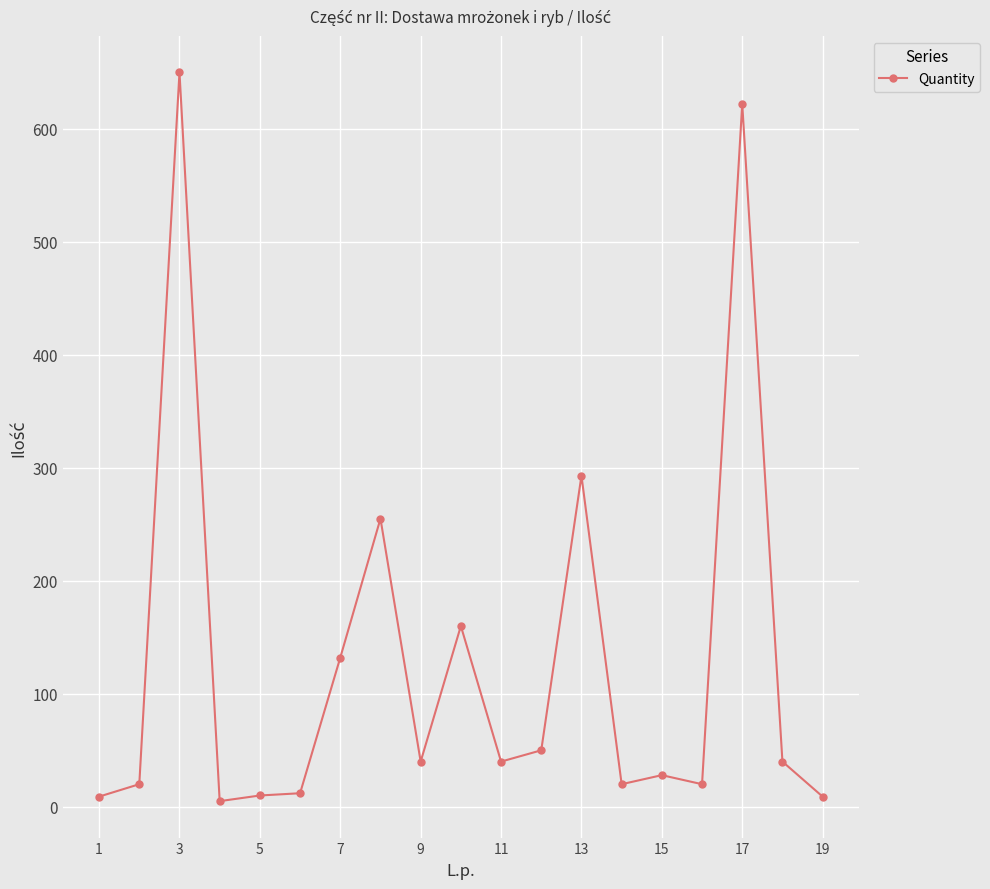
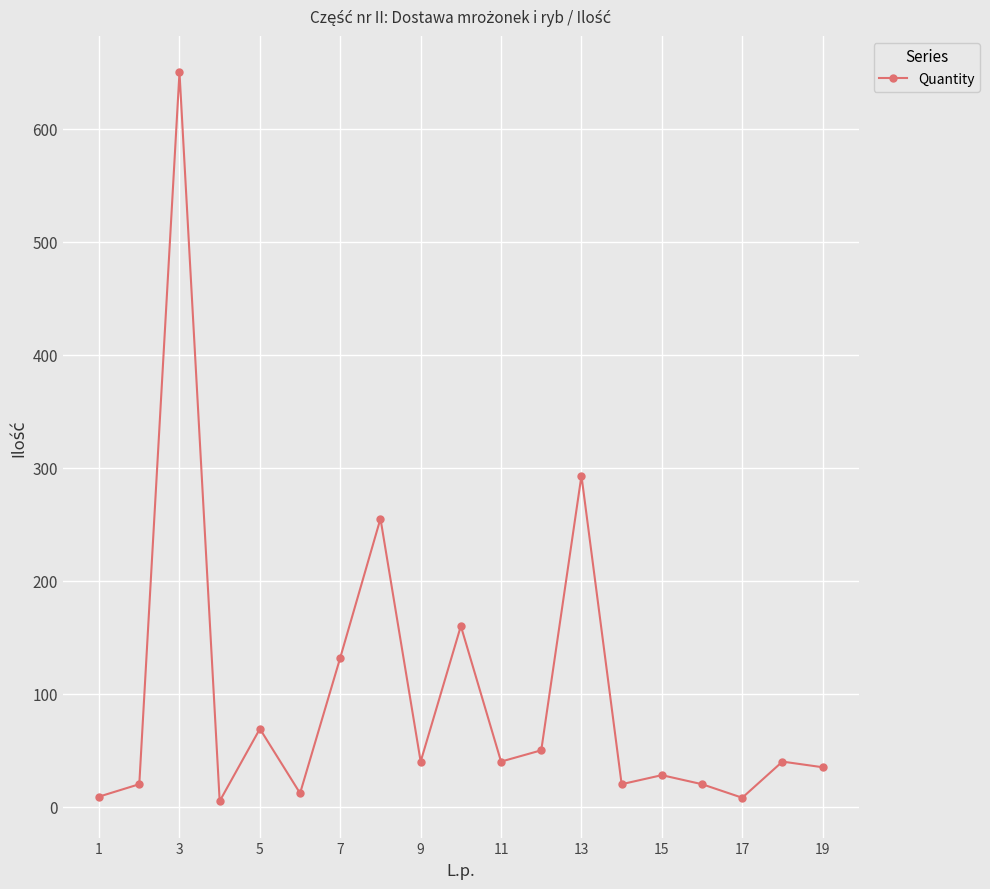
  {
    "1": 9,
    "3": 650,
-   "5": 10,
+   "5": 69,
    "7": 132,
    "9": 40,
    "11": 40,
    "13": 293,
    "15": 28,
-   "17": 622,
-   "19": 9
+   "17": 8,
+   "19": 35
  }
